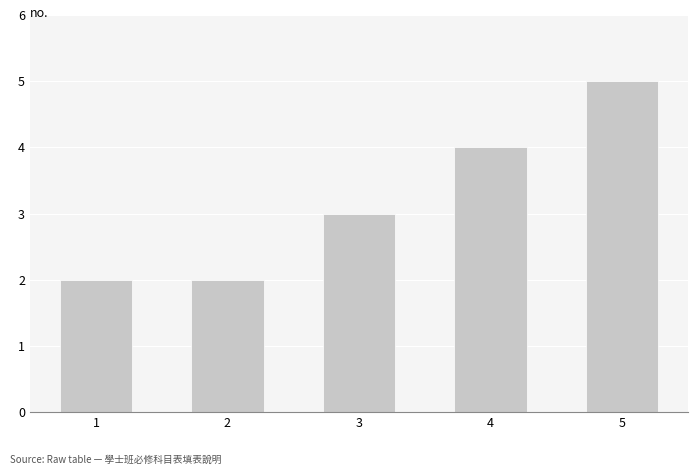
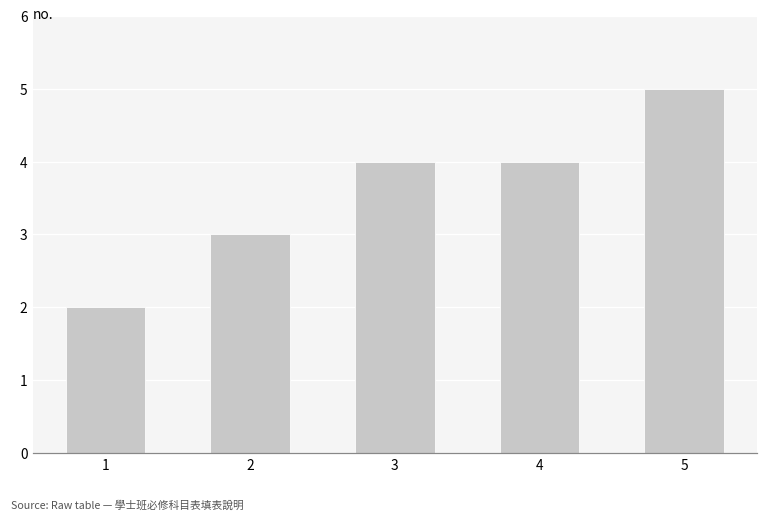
  {
    "1": 2,
-   "2": 2,
-   "3": 3,
+   "2": 3,
+   "3": 4,
    "4": 4,
    "5": 5
  }
